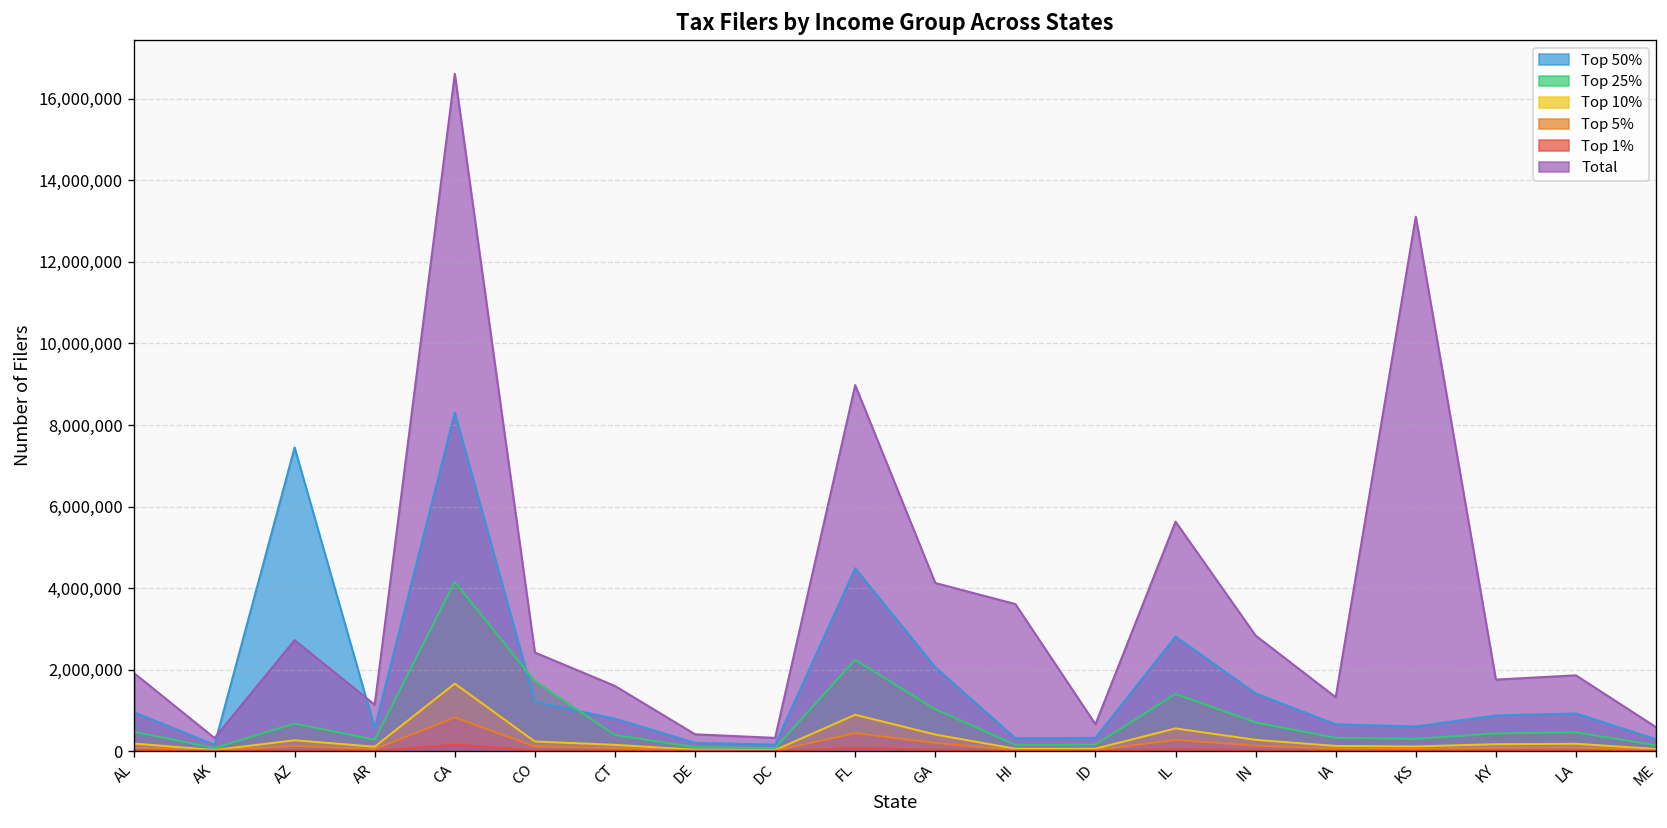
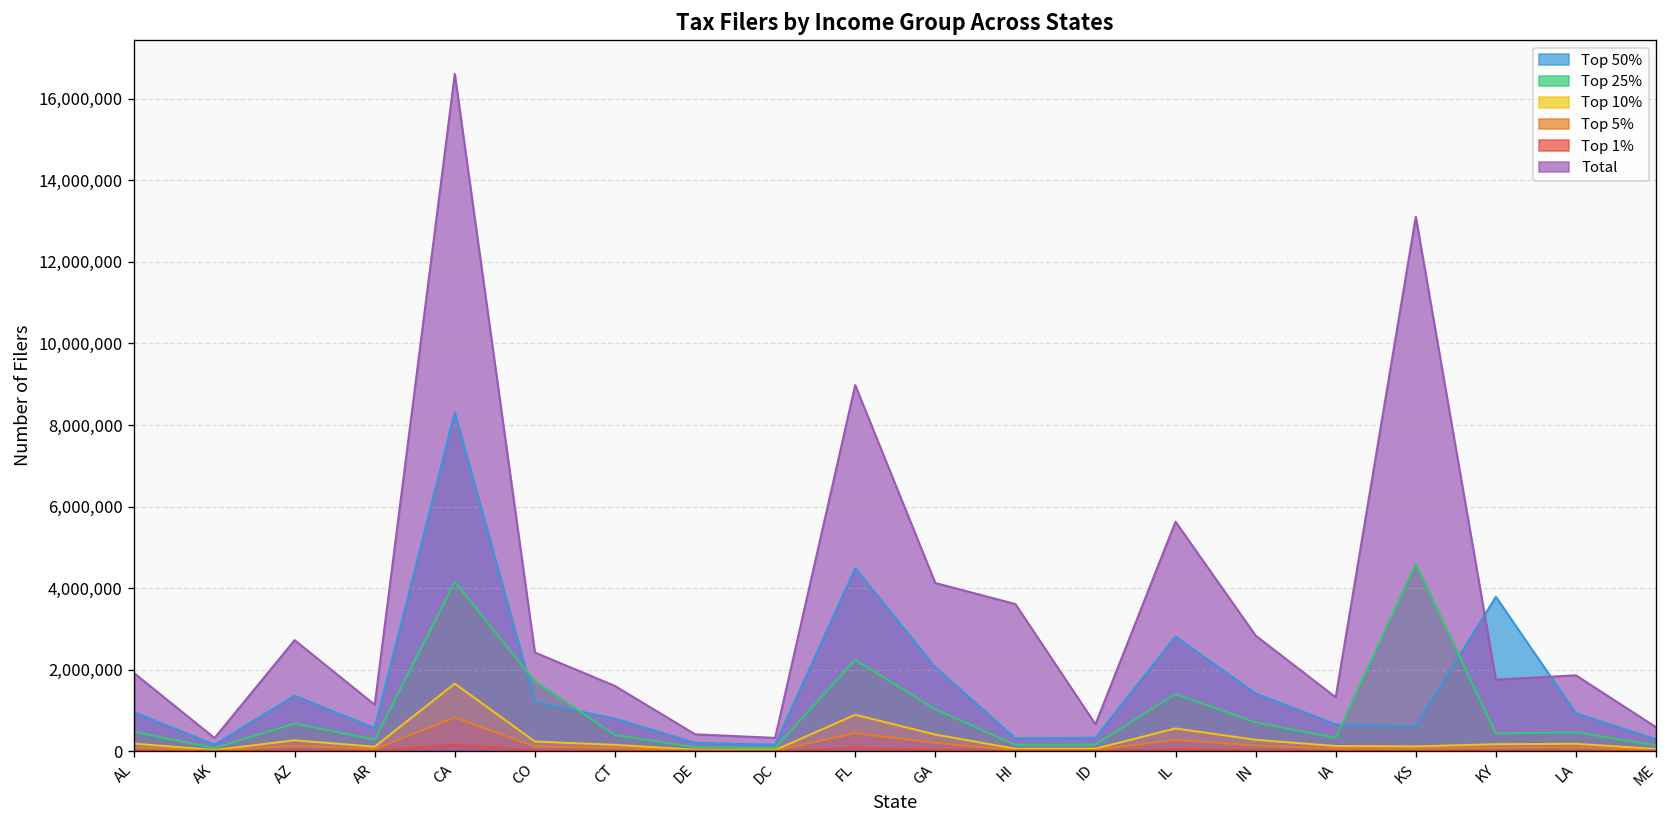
  {
    "Top 50%": {
      "AL": "1,000,000",
      "AK": "200,000",
-     "AZ": "7,400,000",
+     "AZ": "1,400,000",
      "AR": "600,000",
      "CA": "8,300,000",
      "CO": "1,200,000",
      "CT": "800,000",
      "DE": "200,000",
      "DC": "200,000",
      "FL": "4,500,000",
      "GA": "2,100,000",
      "HI": "300,000",
      "ID": "300,000",
      "IL": "2,800,000",
      "IN": "1,400,000",
      "IA": "700,000",
      "KS": "600,000",
-     "KY": "900,000",
+     "KY": "3,800,000",
      "LA": "900,000",
      "ME": "300,000"
    },
    "Top 25%": {
      "AL": "500,000",
      "AZ": "700,000",
      "AR": "300,000",
      "CA": "4,200,000",
      "CO": "1,700,000",
      "CT": "400,000",
      "FL": "2,200,000",
      "GA": "1,000,000",
      "HI": "200,000",
      "ID": "200,000",
      "IL": "1,400,000",
      "IN": "700,000",
      "IA": "300,000",
-     "KS": "300,000",
+     "KS": "4,600,000",
      "KY": "400,000",
      "LA": "500,000",
      "ME": "100,000"
    },
    "Top 10%": {
      "AL": "200,000",
      "AZ": "300,000",
      "CA": "1,700,000",
      "CO": "200,000",
      "CT": "200,000",
      "FL": "900,000",
      "GA": "400,000",
      "IL": "600,000",
      "IN": "300,000",
      "KY": "200,000",
      "LA": "200,000"
    },
    "Total": {
      "AL": "1,900,000",
      "AK": "300,000",
      "AZ": "2,700,000",
      "AR": "1,100,000",
      "CA": "16,600,000",
      "CO": "2,400,000",
      "CT": "1,600,000",
      "DE": "400,000",
      "DC": "300,000",
      "FL": "9,000,000",
      "GA": "4,100,000",
      "HI": "3,600,000",
      "ID": "700,000",
      "IL": "5,600,000",
      "IN": "2,800,000",
      "IA": "1,300,000",
      "KS": "13,100,000",
      "KY": "1,800,000",
      "LA": "1,900,000",
      "ME": "600,000"
    }
  }
